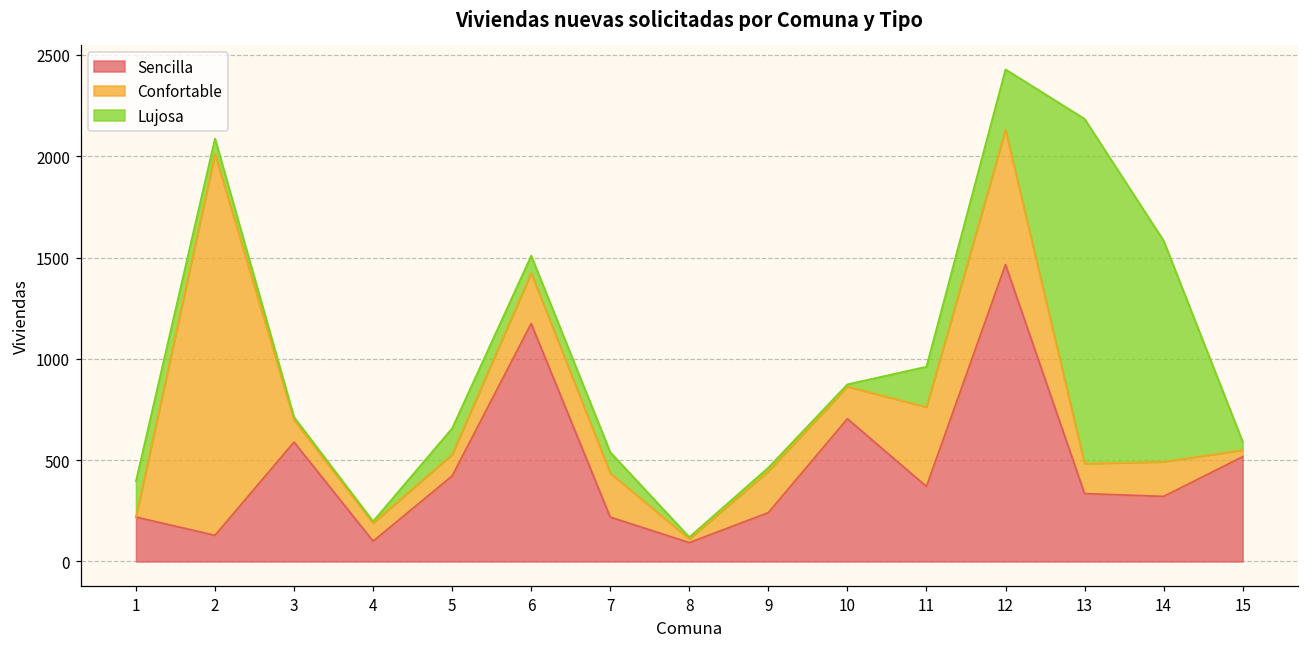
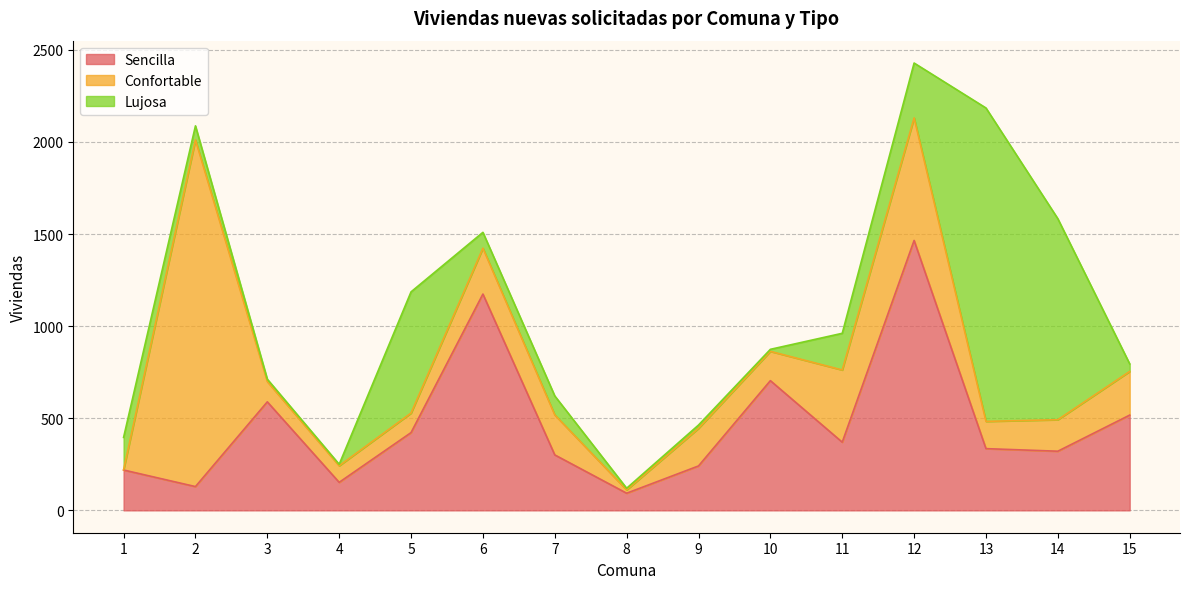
  {
    "Sencilla": {
      "2": 130,
      "3": 590,
-     "4": 100,
+     "4": 150,
      "5": 420,
      "6": 1170,
-     "7": 220,
+     "7": 300,
      "8": 90,
      "9": 240,
      "10": 700,
      "11": 370,
      "12": 1470,
      "13": 340,
      "14": 320,
      "15": 520
    },
    "Confortable": {
      "2": 1880,
      "5": 110,
      "6": 250,
      "7": 220,
      "9": 200,
      "11": 390,
      "12": 670,
      "13": 150,
      "14": 170,
-     "15": 30
+     "15": 240
    },
    "Lujosa": {
      "1": 180,
      "2": 80,
-     "5": 130,
+     "5": 660,
      "6": 90,
      "7": 100,
      "9": 20,
      "11": 200,
      "12": 300,
      "13": 1700,
      "14": 1090,
      "15": 40
    }
  }
